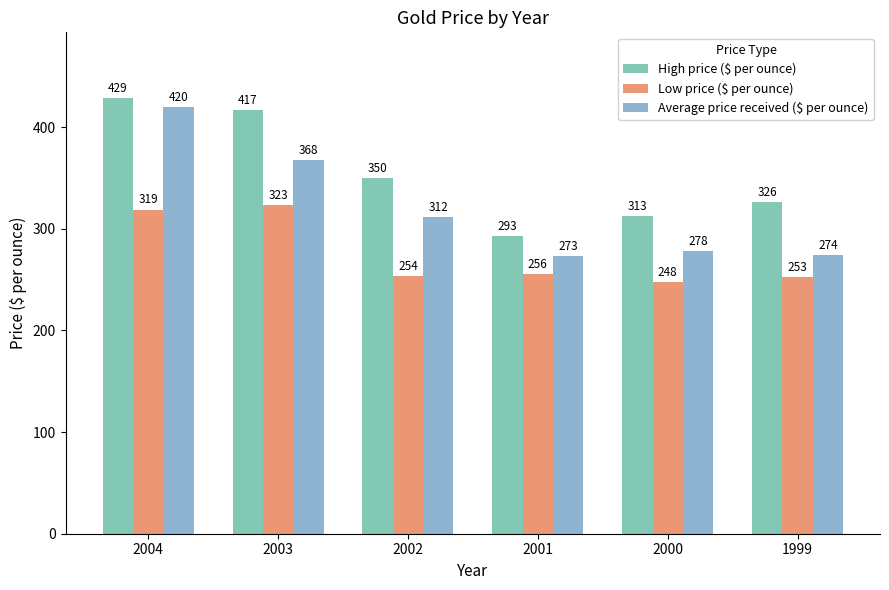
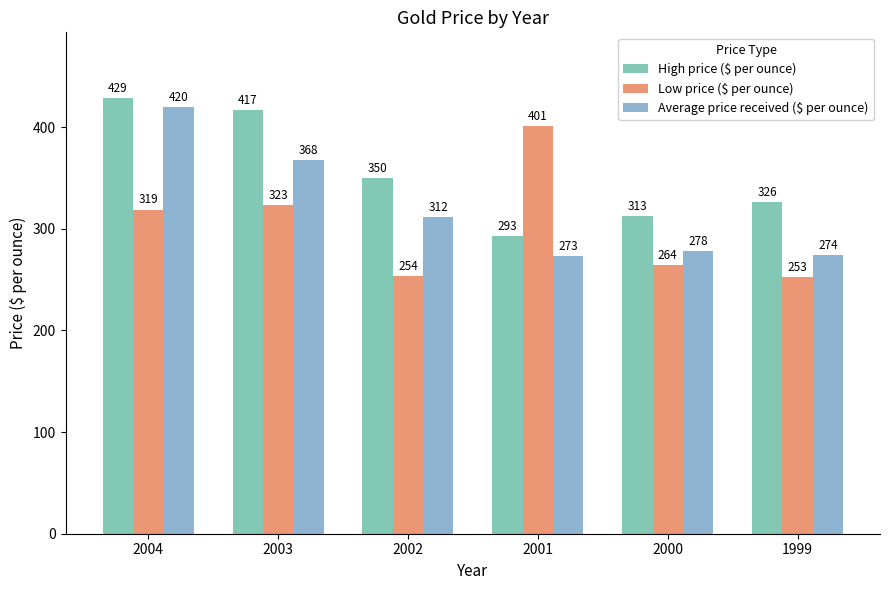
  {
    "Low price ($ per ounce)": {
      "2004": 319,
      "2003": 323,
      "2002": 254,
-     "2001": 256,
-     "2000": 248,
+     "2001": 401,
+     "2000": 264,
      "1999": 253
    }
  }
